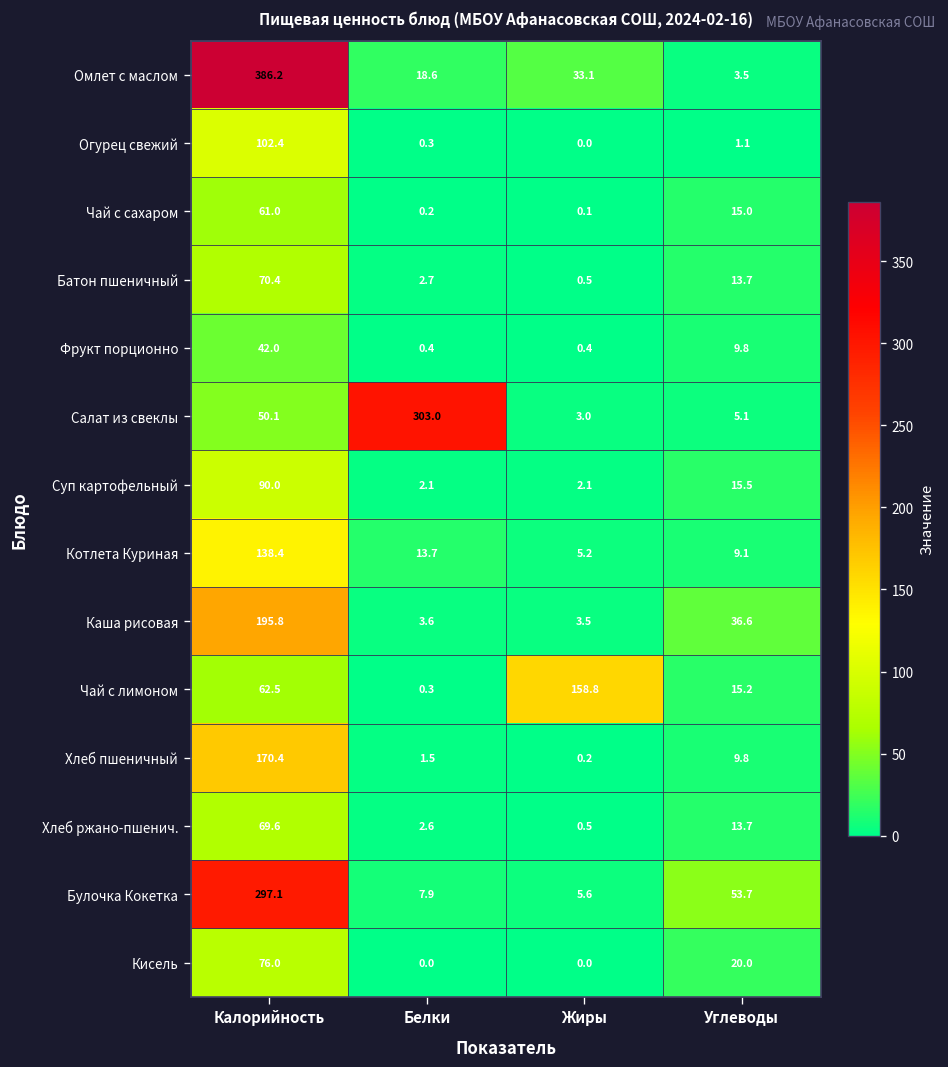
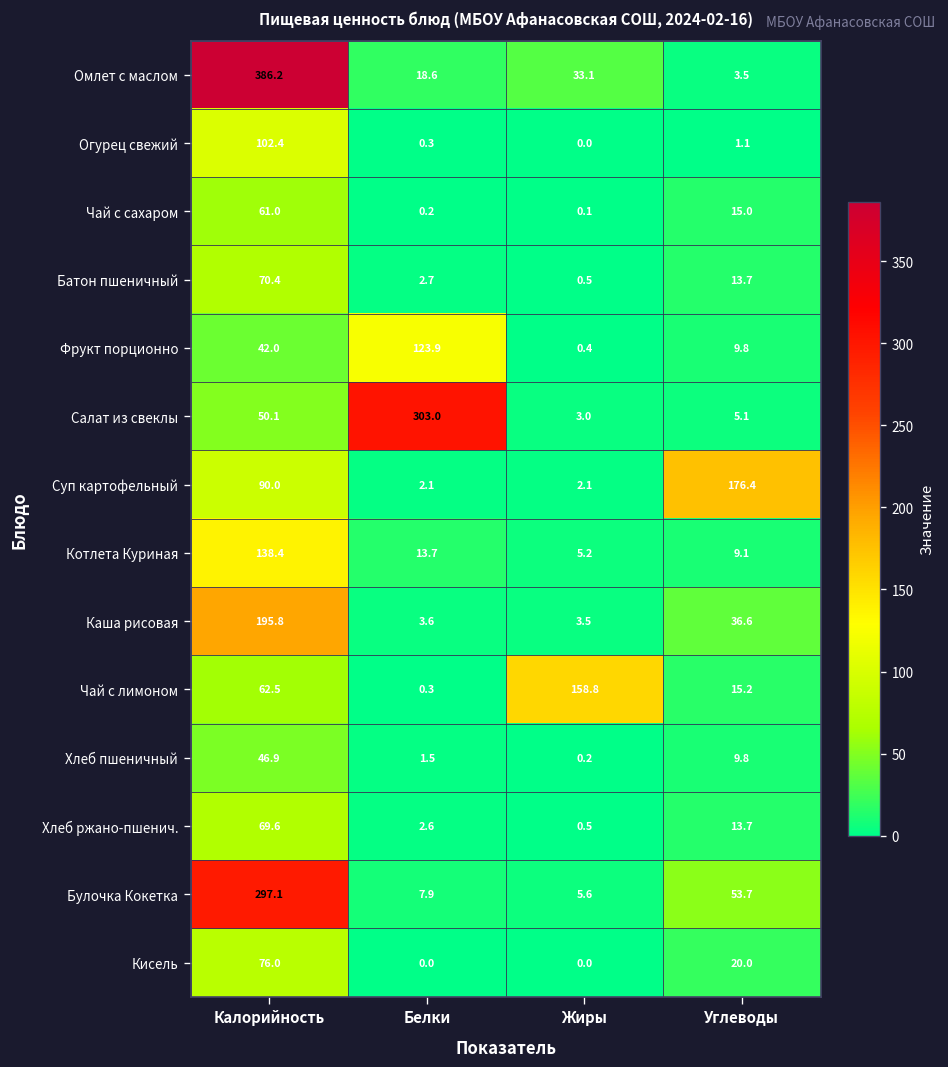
  {
    "Омлет с маслом": {
      "Калорийность": 386.2,
      "Белки": 18.6,
      "Жиры": 33.1,
      "Углеводы": 3.5
    },
    "Огурец свежий": {
      "Калорийность": 102.4,
      "Белки": 0.3,
      "Жиры": 0.0,
      "Углеводы": 1.1
    },
    "Чай с сахаром": {
      "Калорийность": 61.0,
      "Белки": 0.2,
      "Жиры": 0.1,
      "Углеводы": 15.0
    },
    "Батон пшеничный": {
      "Калорийность": 70.4,
      "Белки": 2.7,
      "Жиры": 0.5,
      "Углеводы": 13.7
    },
    "Фрукт порционно": {
      "Калорийность": 42.0,
-     "Белки": 0.4,
+     "Белки": 123.9,
      "Жиры": 0.4,
      "Углеводы": 9.8
    },
    "Салат из свеклы": {
      "Калорийность": 50.1,
      "Белки": 303.0,
      "Жиры": 3.0,
      "Углеводы": 5.1
    },
    "Суп картофельный": {
      "Калорийность": 90.0,
      "Белки": 2.1,
      "Жиры": 2.1,
-     "Углеводы": 15.5
+     "Углеводы": 176.4
    },
    "Котлета Куриная": {
      "Калорийность": 138.4,
      "Белки": 13.7,
      "Жиры": 5.2,
      "Углеводы": 9.1
    },
    "Каша рисовая": {
      "Калорийность": 195.8,
      "Белки": 3.6,
      "Жиры": 3.5,
      "Углеводы": 36.6
    },
    "Чай с лимоном": {
      "Калорийность": 62.5,
      "Белки": 0.3,
      "Жиры": 158.8,
      "Углеводы": 15.2
    },
    "Хлеб пшеничный": {
-     "Калорийность": 170.4,
+     "Калорийность": 46.9,
      "Белки": 1.5,
      "Жиры": 0.2,
      "Углеводы": 9.8
    },
    "Хлеб ржано-пшенич.": {
      "Калорийность": 69.6,
      "Белки": 2.6,
      "Жиры": 0.5,
      "Углеводы": 13.7
    },
    "Булочка Кокетка": {
      "Калорийность": 297.1,
      "Белки": 7.9,
      "Жиры": 5.6,
      "Углеводы": 53.7
    },
    "Кисель": {
      "Калорийность": 76.0,
      "Белки": 0.0,
      "Жиры": 0.0,
      "Углеводы": 20.0
    }
  }
